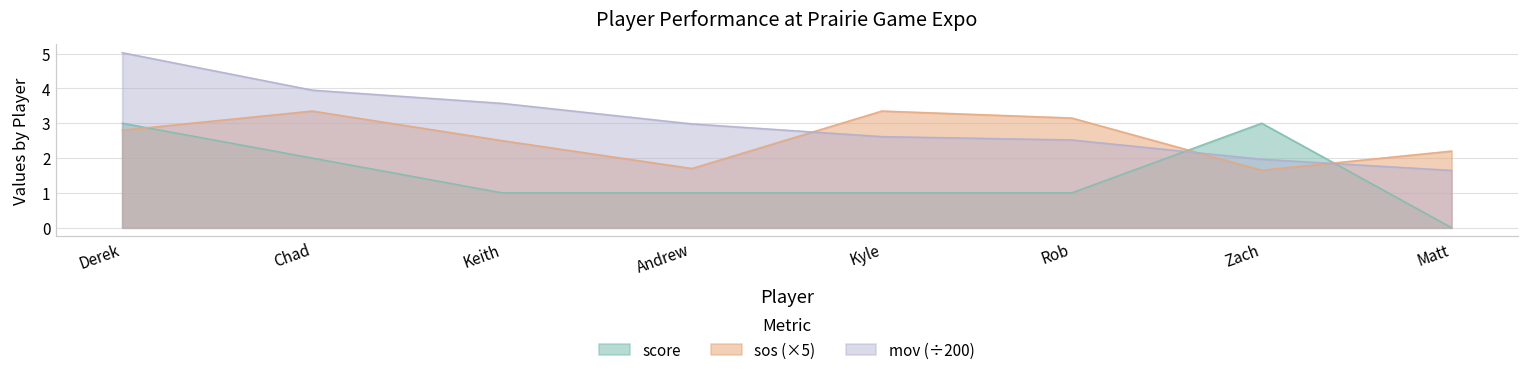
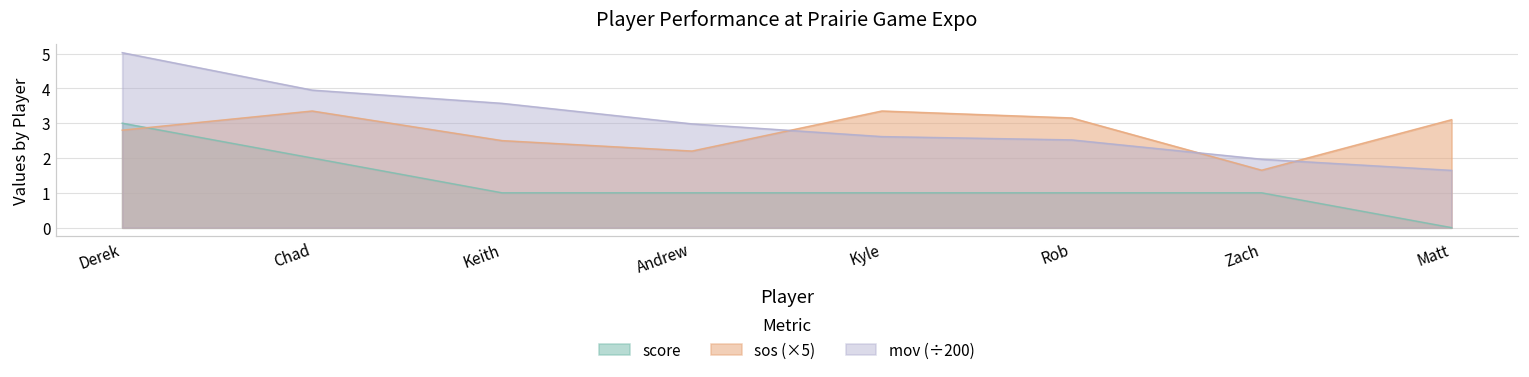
  {
    "score": {
      "Derek": 3,
      "Chad": 2,
      "Keith": 1,
      "Andrew": 1,
      "Kyle": 1,
      "Rob": 1,
-     "Zach": 3,
+     "Zach": 1,
      "Matt": 0
    },
    "sos (×5)": {
      "Derek": 2.8,
      "Chad": 3.4,
      "Keith": 2.5,
-     "Andrew": 1.7,
+     "Andrew": 2.2,
      "Kyle": 3.4,
      "Rob": 3.2,
      "Zach": 1.7,
-     "Matt": 2.2
+     "Matt": 3.1
    },
    "mov (÷200)": {
      "Derek": 5.0,
      "Chad": 4.0,
      "Keith": 3.6,
      "Andrew": 3.0,
      "Kyle": 2.6,
      "Rob": 2.5,
      "Zach": 2.0,
      "Matt": 1.6
    }
  }
